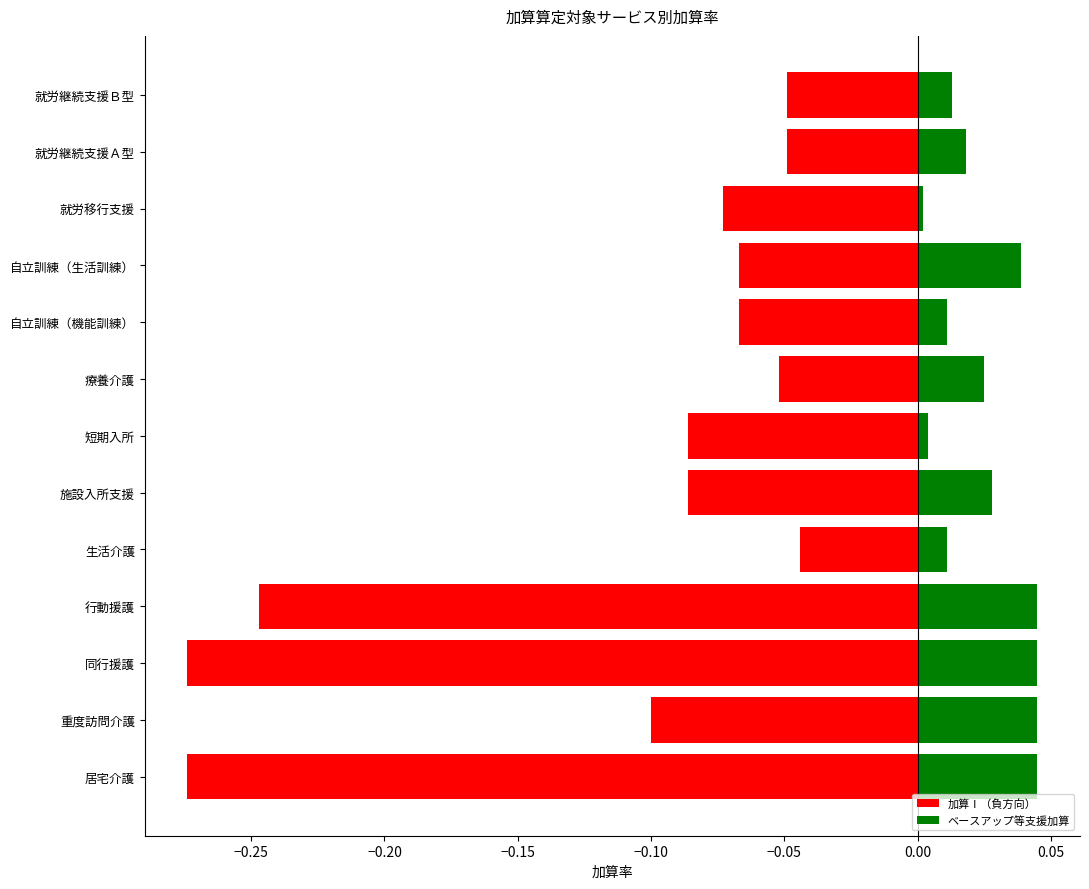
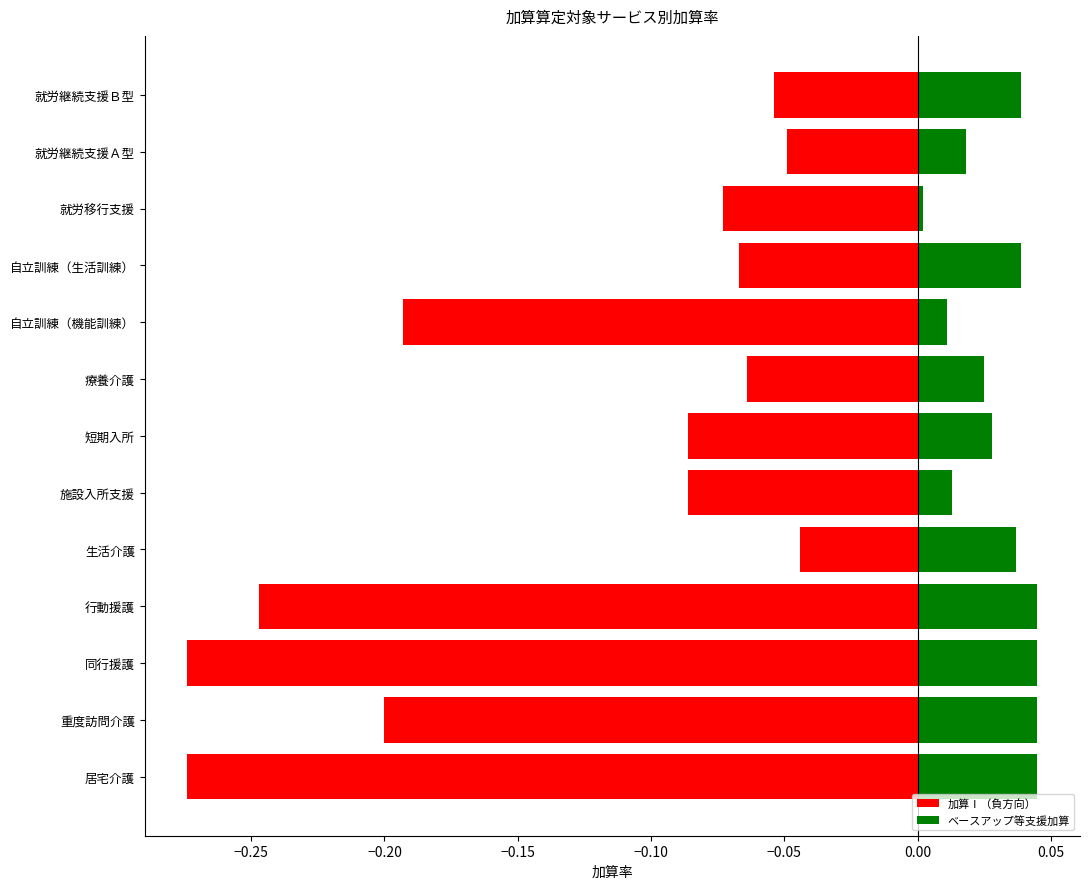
  {
    "加算Ⅰ（負方向）": {
-     "就労継続支援Ｂ型": -0.049,
+     "就労継続支援Ｂ型": -0.054,
      "就労継続支援Ａ型": -0.049,
      "就労移行支援": -0.073,
      "自立訓練（生活訓練）": -0.067,
-     "自立訓練（機能訓練）": -0.067,
-     "療養介護": -0.052,
+     "自立訓練（機能訓練）": -0.193,
+     "療養介護": -0.064,
      "短期入所": -0.086,
      "施設入所支援": -0.086,
      "生活介護": -0.044,
      "行動援護": -0.247,
      "同行援護": -0.274,
-     "重度訪問介護": -0.100,
+     "重度訪問介護": -0.200,
      "居宅介護": -0.274
    },
    "ベースアップ等支援加算": {
-     "就労継続支援Ｂ型": 0.013,
+     "就労継続支援Ｂ型": 0.039,
      "就労継続支援Ａ型": 0.018,
      "就労移行支援": 0.002,
      "自立訓練（生活訓練）": 0.039,
      "自立訓練（機能訓練）": 0.011,
      "療養介護": 0.025,
-     "短期入所": 0.004,
-     "施設入所支援": 0.028,
-     "生活介護": 0.011,
+     "短期入所": 0.028,
+     "施設入所支援": 0.013,
+     "生活介護": 0.037,
      "行動援護": 0.045,
      "同行援護": 0.045,
      "重度訪問介護": 0.045,
      "居宅介護": 0.045
    }
  }
